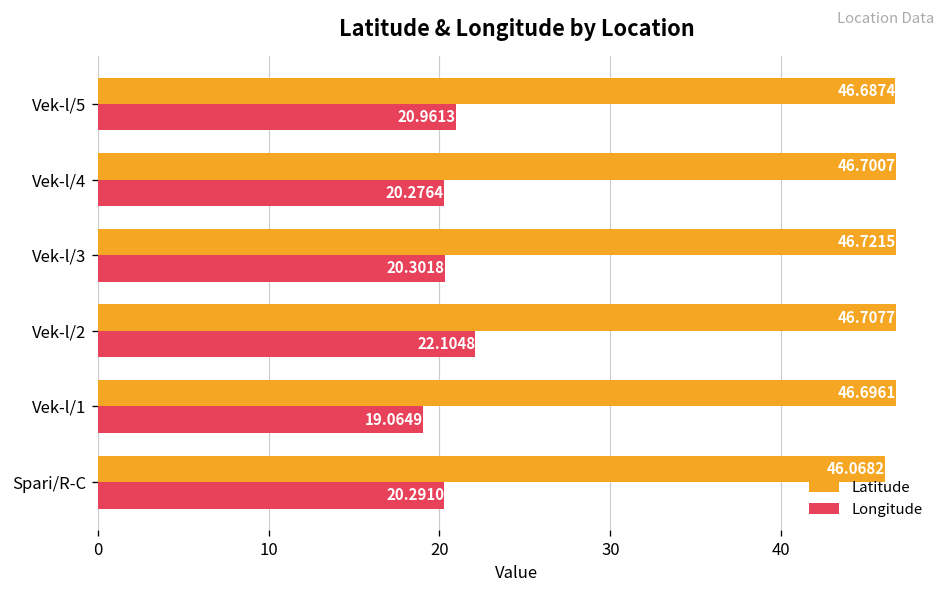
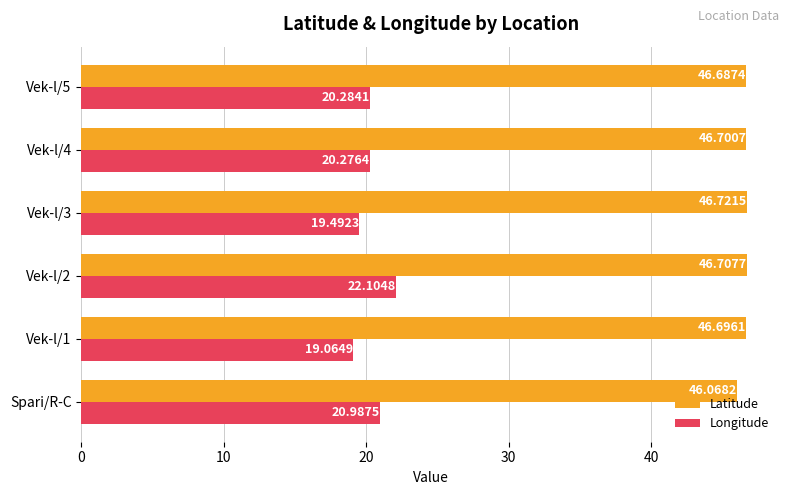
  {
    "Latitude": {
      "Vek-l/5": 46.6874,
      "Vek-l/4": 46.7007,
      "Vek-l/3": 46.7215,
      "Vek-l/2": 46.7077,
      "Vek-l/1": 46.6961,
      "Spari/R-C": 46.0682
    },
    "Longitude": {
-     "Vek-l/5": 20.9613,
+     "Vek-l/5": 20.2841,
      "Vek-l/4": 20.2764,
-     "Vek-l/3": 20.3018,
+     "Vek-l/3": 19.4923,
      "Vek-l/2": 22.1048,
      "Vek-l/1": 19.0649,
-     "Spari/R-C": 20.2910
+     "Spari/R-C": 20.9875
    }
  }
